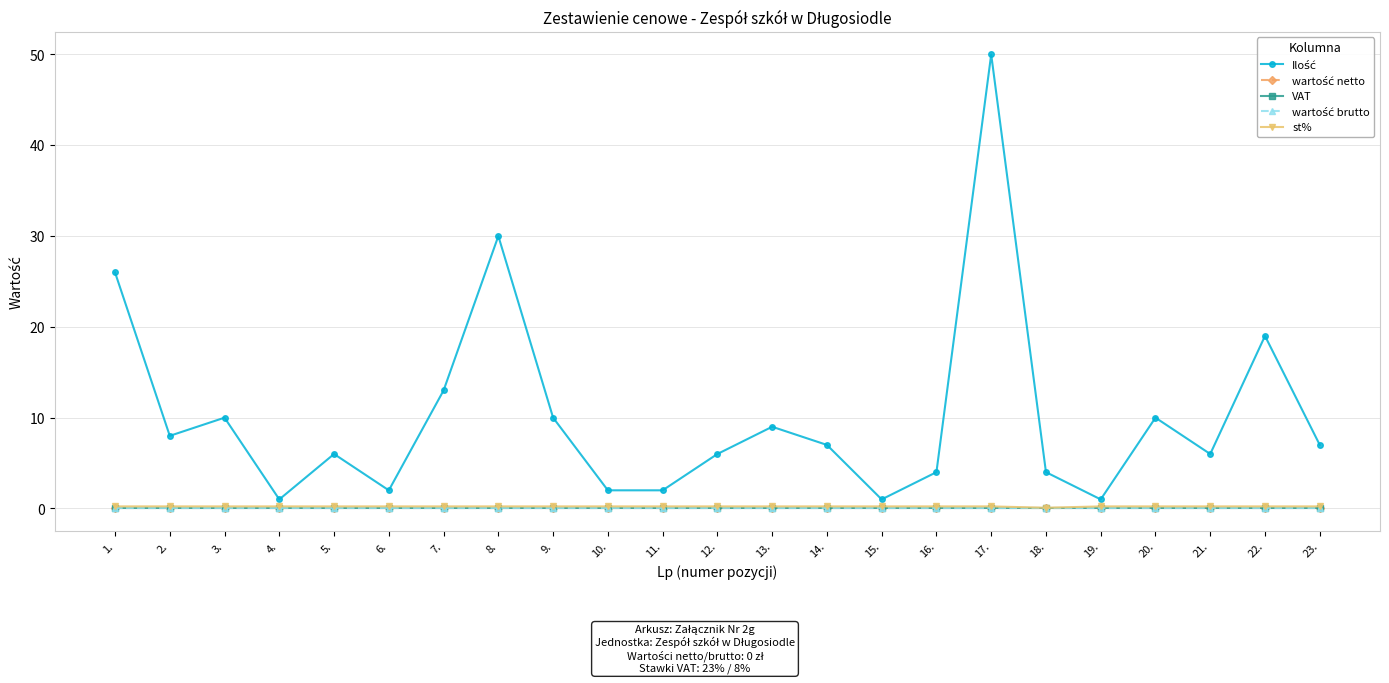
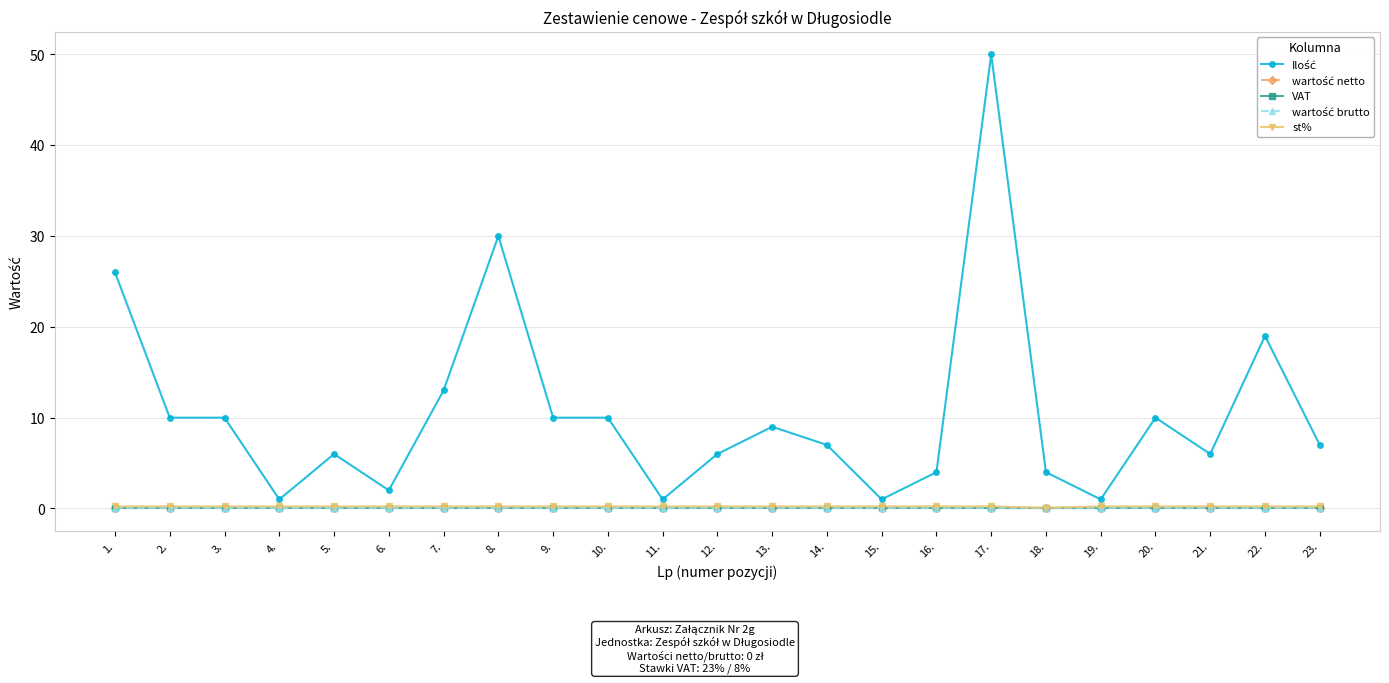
  {
    "Ilość": {
      "1.": 26,
-     "2.": 8,
+     "2.": 10,
      "3.": 10,
      "4.": 1,
      "5.": 6,
      "6.": 2,
      "7.": 13,
      "8.": 30,
      "9.": 10,
-     "10.": 2,
-     "11.": 2,
+     "10.": 10,
+     "11.": 1,
      "12.": 6,
      "13.": 9,
      "14.": 7,
      "15.": 1,
      "16.": 4,
      "17.": 50,
      "18.": 4,
      "19.": 1,
      "20.": 10,
      "21.": 6,
      "22.": 19,
      "23.": 7
    }
  }
